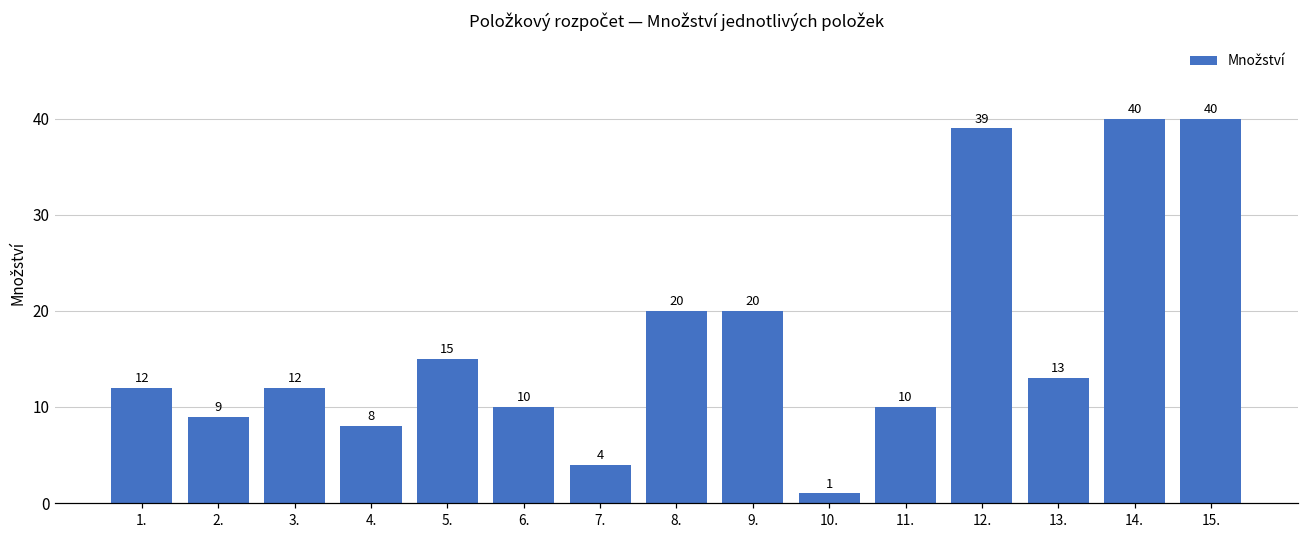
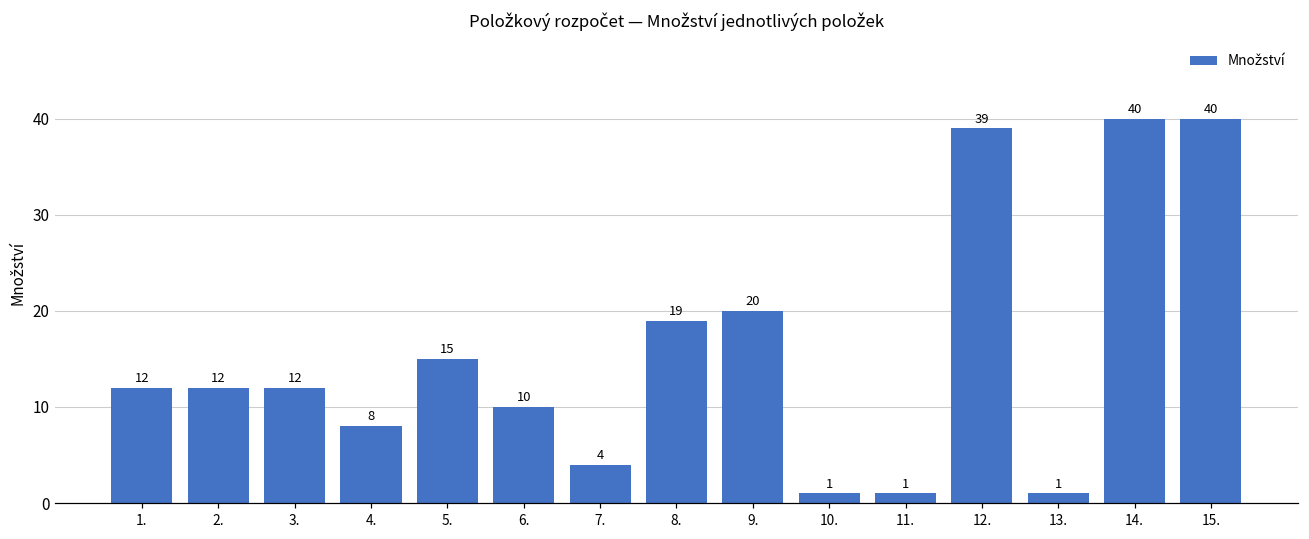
  {
    "1.": 12,
-   "2.": 9,
+   "2.": 12,
    "3.": 12,
    "4.": 8,
    "5.": 15,
    "6.": 10,
    "7.": 4,
-   "8.": 20,
+   "8.": 19,
    "9.": 20,
    "10.": 1,
-   "11.": 10,
+   "11.": 1,
    "12.": 39,
-   "13.": 13,
+   "13.": 1,
    "14.": 40,
    "15.": 40
  }
